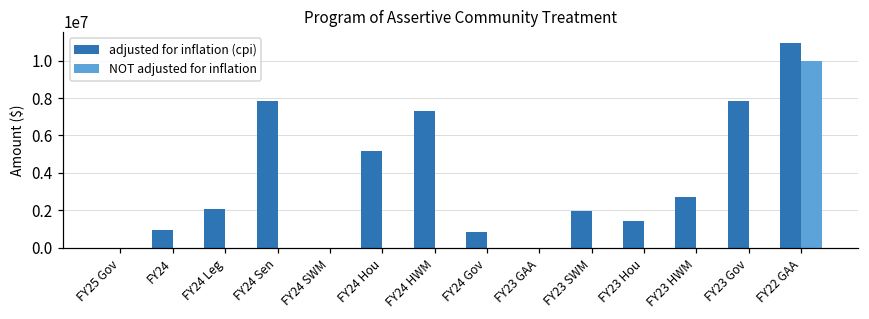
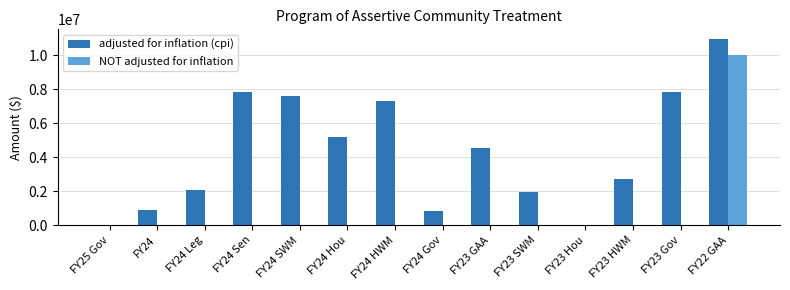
  {
    "adjusted for inflation (cpi)": {
      "FY25 Gov": 0,
      "FY24": 900000,
      "FY24 Leg": 2000000,
      "FY24 Sen": 7800000,
-     "FY24 SWM": 0,
+     "FY24 SWM": 7600000,
      "FY24 Hou": 5200000,
      "FY24 HWM": 7300000,
      "FY24 Gov": 800000,
-     "FY23 GAA": 0,
+     "FY23 GAA": 4500000,
      "FY23 SWM": 2000000,
-     "FY23 Hou": 1400000,
+     "FY23 Hou": 0,
      "FY23 HWM": 2700000,
      "FY23 Gov": 7900000,
      "FY22 GAA": 11000000
    },
    "NOT adjusted for inflation": {
      "FY25 Gov": 0,
      "FY24": 0,
      "FY24 Leg": 0,
      "FY24 Sen": 0,
      "FY24 SWM": 0,
      "FY24 Hou": 0,
      "FY24 HWM": 0,
      "FY24 Gov": 0,
      "FY23 GAA": 0,
      "FY23 SWM": 0,
      "FY23 Hou": 0,
      "FY23 HWM": 0,
      "FY23 Gov": 0,
      "FY22 GAA": 10000000
    }
  }
